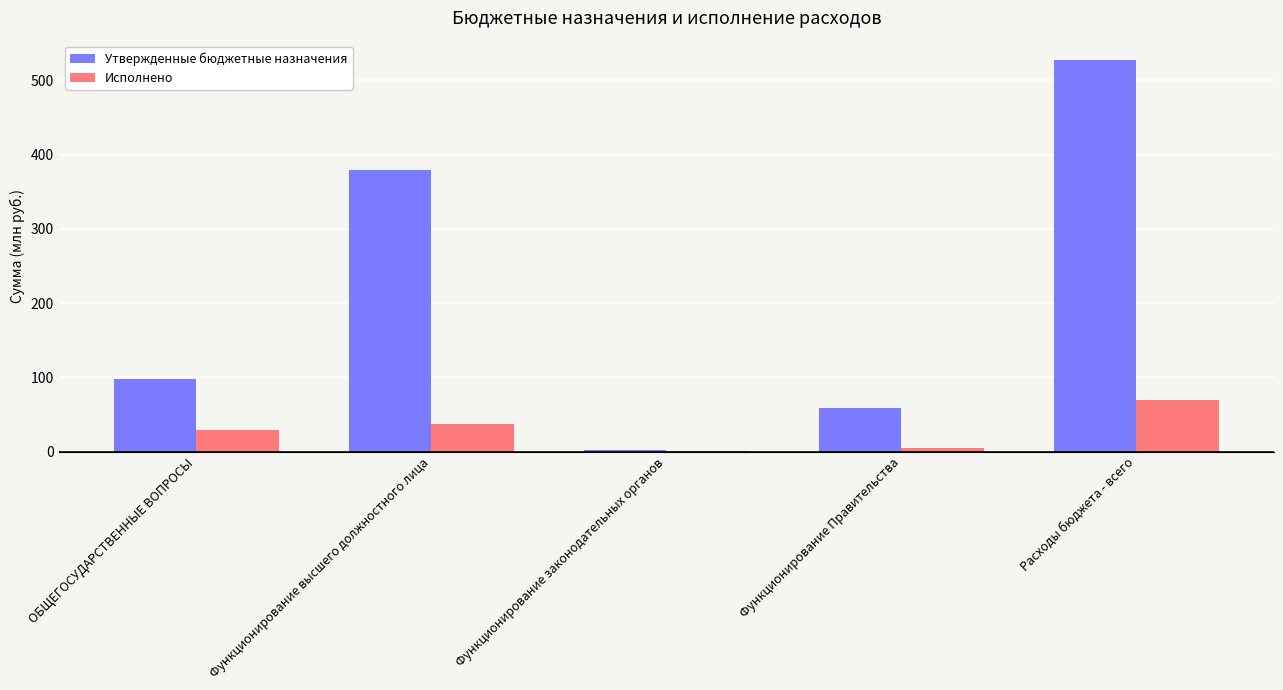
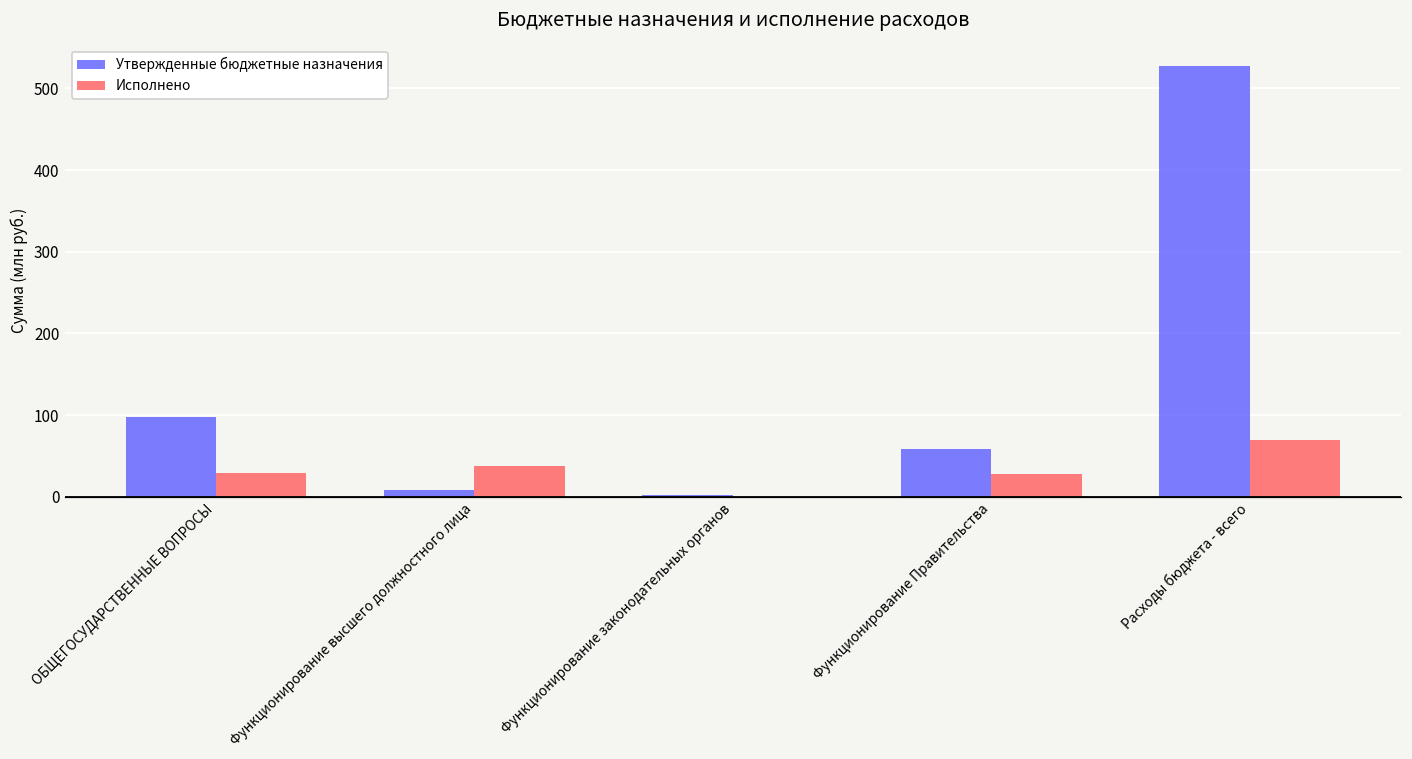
  {
    "Утвержденные бюджетные назначения": {
      "ОБЩЕГОСУДАРСТВЕННЫЕ ВОПРОСЫ": 100,
-     "Функционирование высшего должностного лица": 380,
+     "Функционирование высшего должностного лица": 10,
      "Функционирование Правительства": 60,
      "Расходы бюджета - всего": 530
    },
    "Исполнено": {
      "ОБЩЕГОСУДАРСТВЕННЫЕ ВОПРОСЫ": 30,
      "Функционирование высшего должностного лица": 40,
-     "Функционирование Правительства": 0,
+     "Функционирование Правительства": 30,
      "Расходы бюджета - всего": 70
    }
  }
